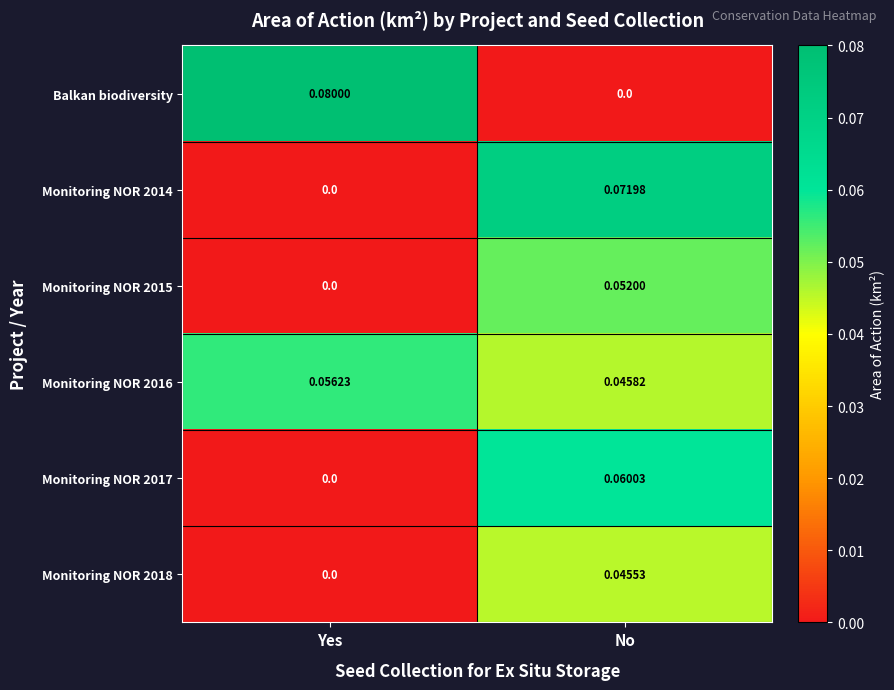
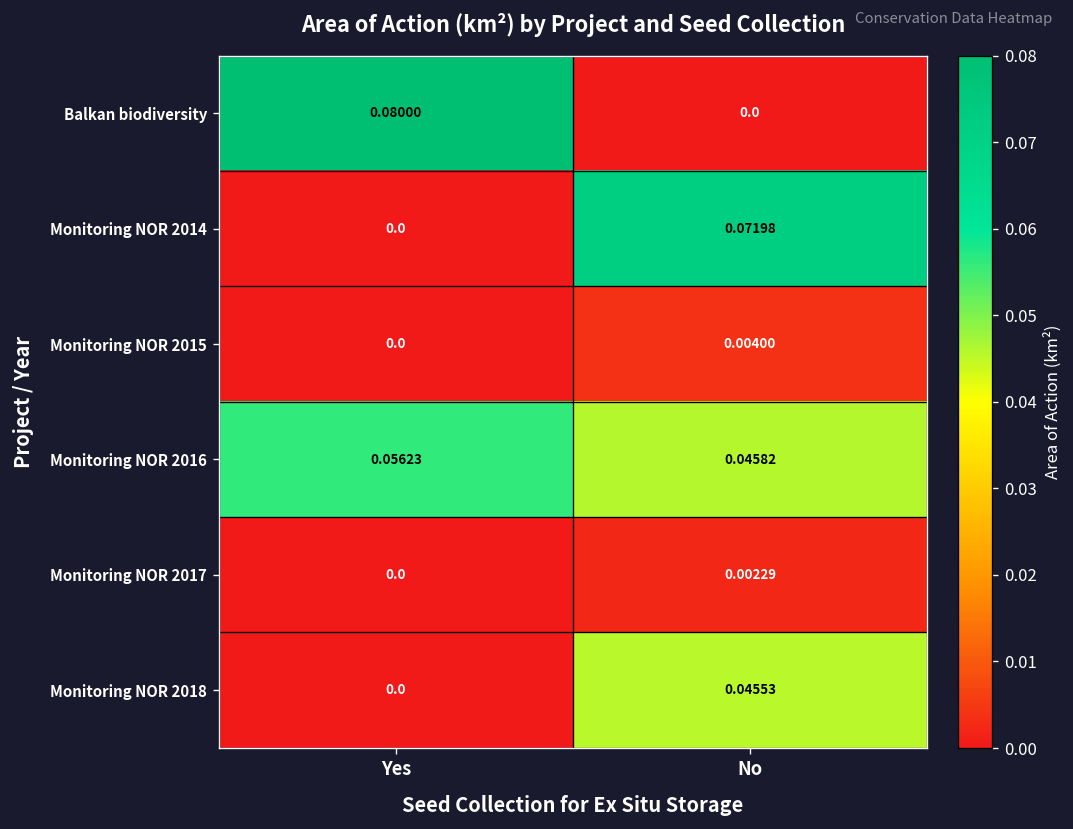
  {
    "Balkan biodiversity": {
      "Yes": 0.08000,
      "No": 0.0
    },
    "Monitoring NOR 2014": {
      "Yes": 0.0,
      "No": 0.07198
    },
    "Monitoring NOR 2015": {
      "Yes": 0.0,
-     "No": 0.05200
+     "No": 0.00400
    },
    "Monitoring NOR 2016": {
      "Yes": 0.05623,
      "No": 0.04582
    },
    "Monitoring NOR 2017": {
      "Yes": 0.0,
-     "No": 0.06003
+     "No": 0.00229
    },
    "Monitoring NOR 2018": {
      "Yes": 0.0,
      "No": 0.04553
    }
  }
